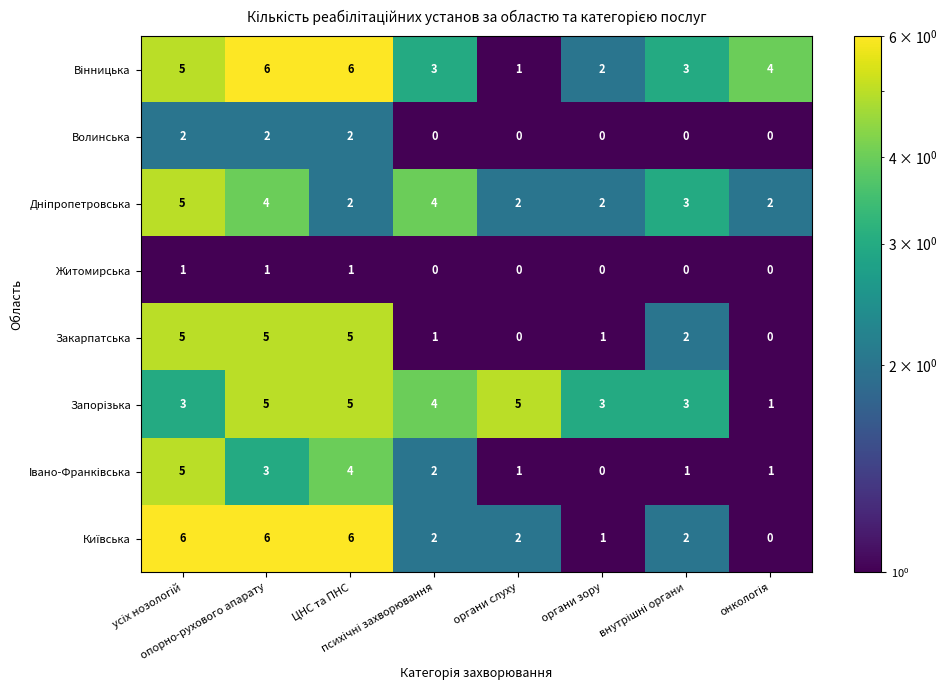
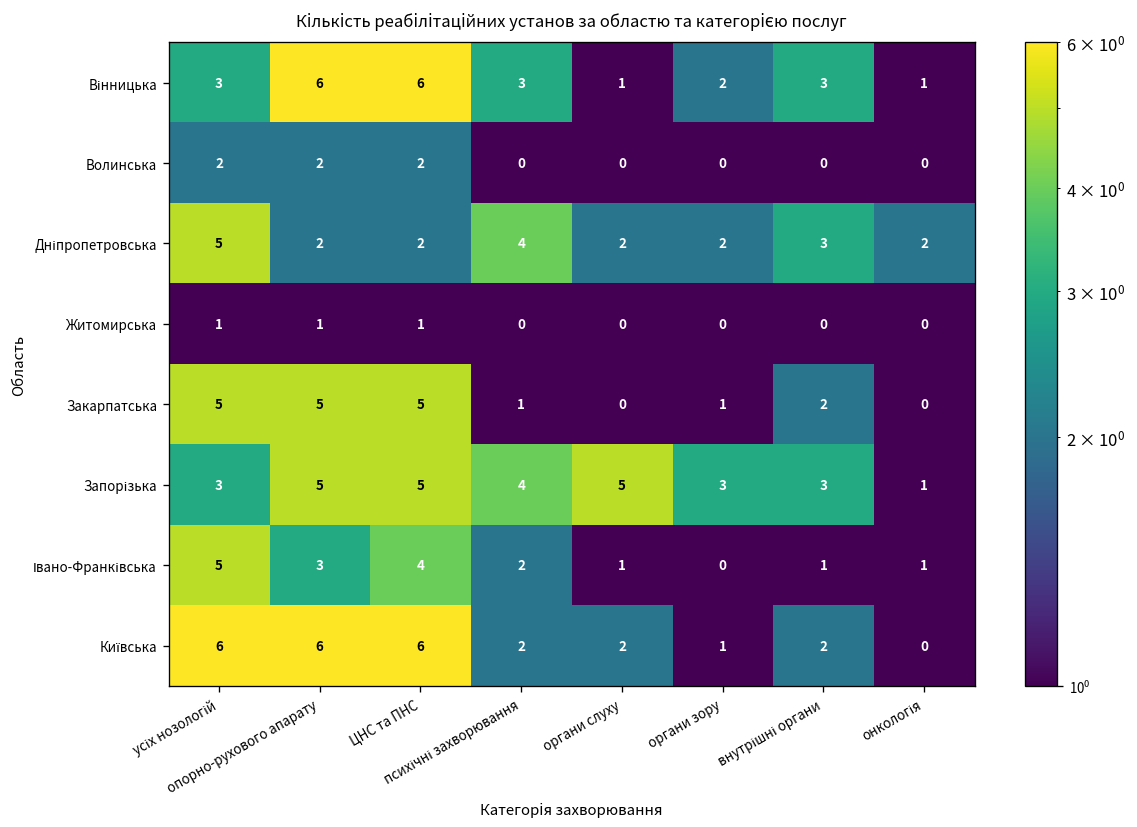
  {
    "Вінницька": {
-     "усіх нозологій": 5,
+     "усіх нозологій": 3,
      "опорно-рухового апарату": 6,
      "ЦНС та ПНС": 6,
      "психічні захворювання": 3,
      "органи слуху": 1,
      "органи зору": 2,
      "внутрішні органи": 3,
-     "онкологія": 4
+     "онкологія": 1
    },
    "Волинська": {
      "усіх нозологій": 2,
      "опорно-рухового апарату": 2,
      "ЦНС та ПНС": 2,
      "психічні захворювання": 0,
      "органи слуху": 0,
      "органи зору": 0,
      "внутрішні органи": 0,
      "онкологія": 0
    },
    "Дніпропетровська": {
      "усіх нозологій": 5,
-     "опорно-рухового апарату": 4,
+     "опорно-рухового апарату": 2,
      "ЦНС та ПНС": 2,
      "психічні захворювання": 4,
      "органи слуху": 2,
      "органи зору": 2,
      "внутрішні органи": 3,
      "онкологія": 2
    },
    "Житомирська": {
      "усіх нозологій": 1,
      "опорно-рухового апарату": 1,
      "ЦНС та ПНС": 1,
      "психічні захворювання": 0,
      "органи слуху": 0,
      "органи зору": 0,
      "внутрішні органи": 0,
      "онкологія": 0
    },
    "Закарпатська": {
      "усіх нозологій": 5,
      "опорно-рухового апарату": 5,
      "ЦНС та ПНС": 5,
      "психічні захворювання": 1,
      "органи слуху": 0,
      "органи зору": 1,
      "внутрішні органи": 2,
      "онкологія": 0
    },
    "Запорізька": {
      "усіх нозологій": 3,
      "опорно-рухового апарату": 5,
      "ЦНС та ПНС": 5,
      "психічні захворювання": 4,
      "органи слуху": 5,
      "органи зору": 3,
      "внутрішні органи": 3,
      "онкологія": 1
    },
    "Івано-Франківська": {
      "усіх нозологій": 5,
      "опорно-рухового апарату": 3,
      "ЦНС та ПНС": 4,
      "психічні захворювання": 2,
      "органи слуху": 1,
      "органи зору": 0,
      "внутрішні органи": 1,
      "онкологія": 1
    },
    "Київська": {
      "усіх нозологій": 6,
      "опорно-рухового апарату": 6,
      "ЦНС та ПНС": 6,
      "психічні захворювання": 2,
      "органи слуху": 2,
      "органи зору": 1,
      "внутрішні органи": 2,
      "онкологія": 0
    }
  }
